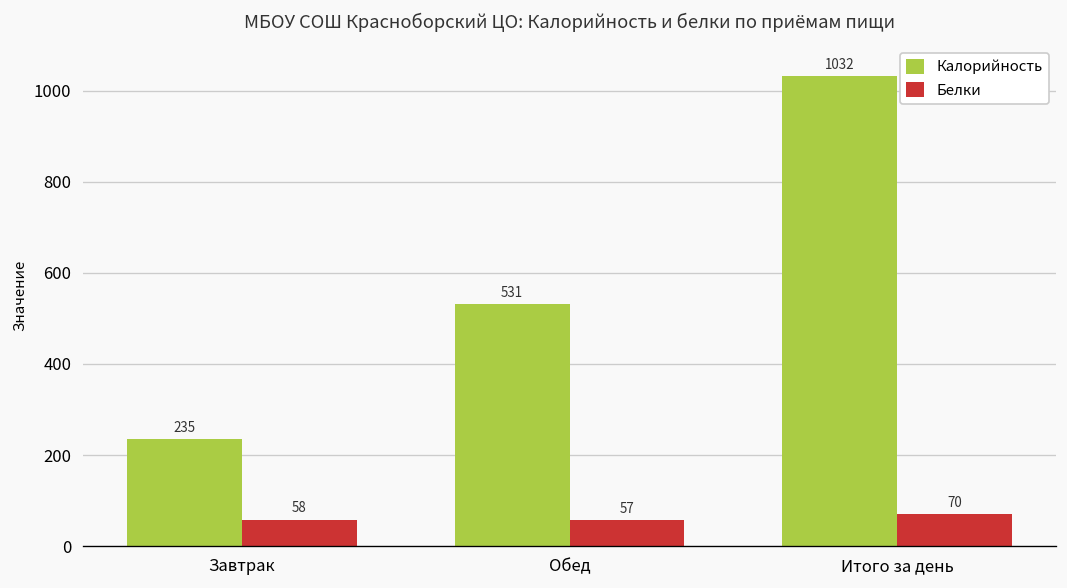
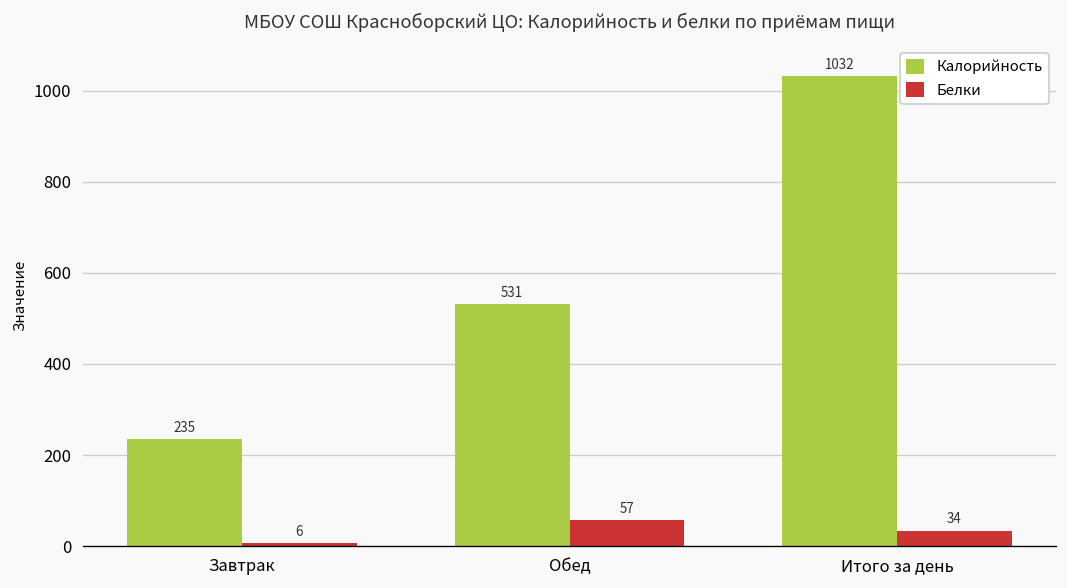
  {
    "Калорийность": {
      "Завтрак": 235,
      "Обед": 531,
      "Итого за день": 1032
    },
    "Белки": {
-     "Завтрак": 58,
+     "Завтрак": 6,
      "Обед": 57,
-     "Итого за день": 70
+     "Итого за день": 34
    }
  }
